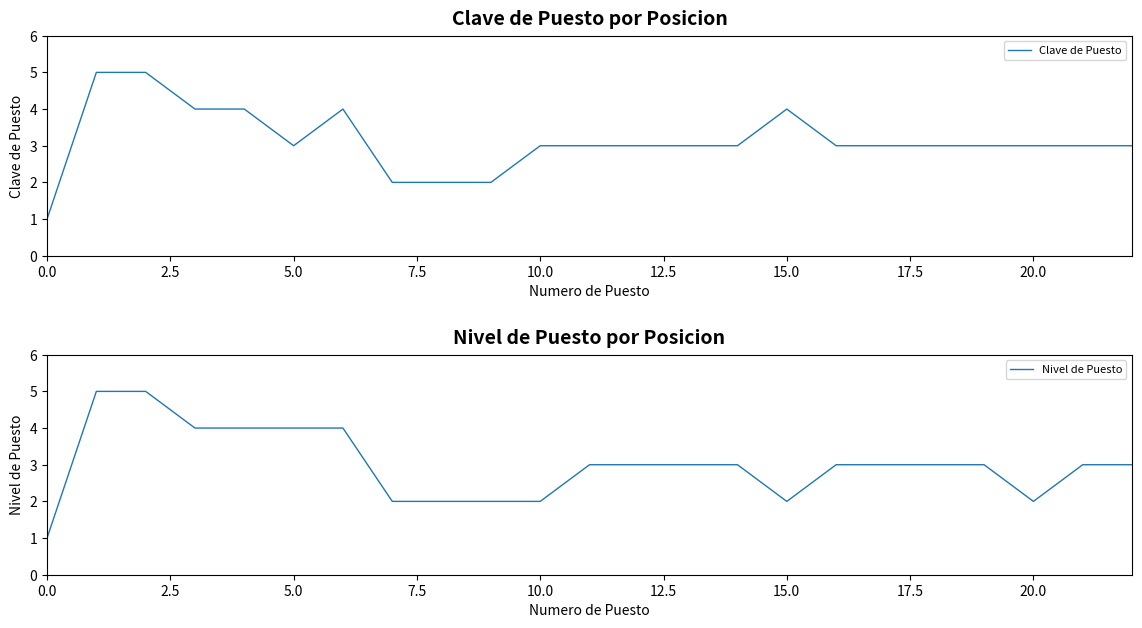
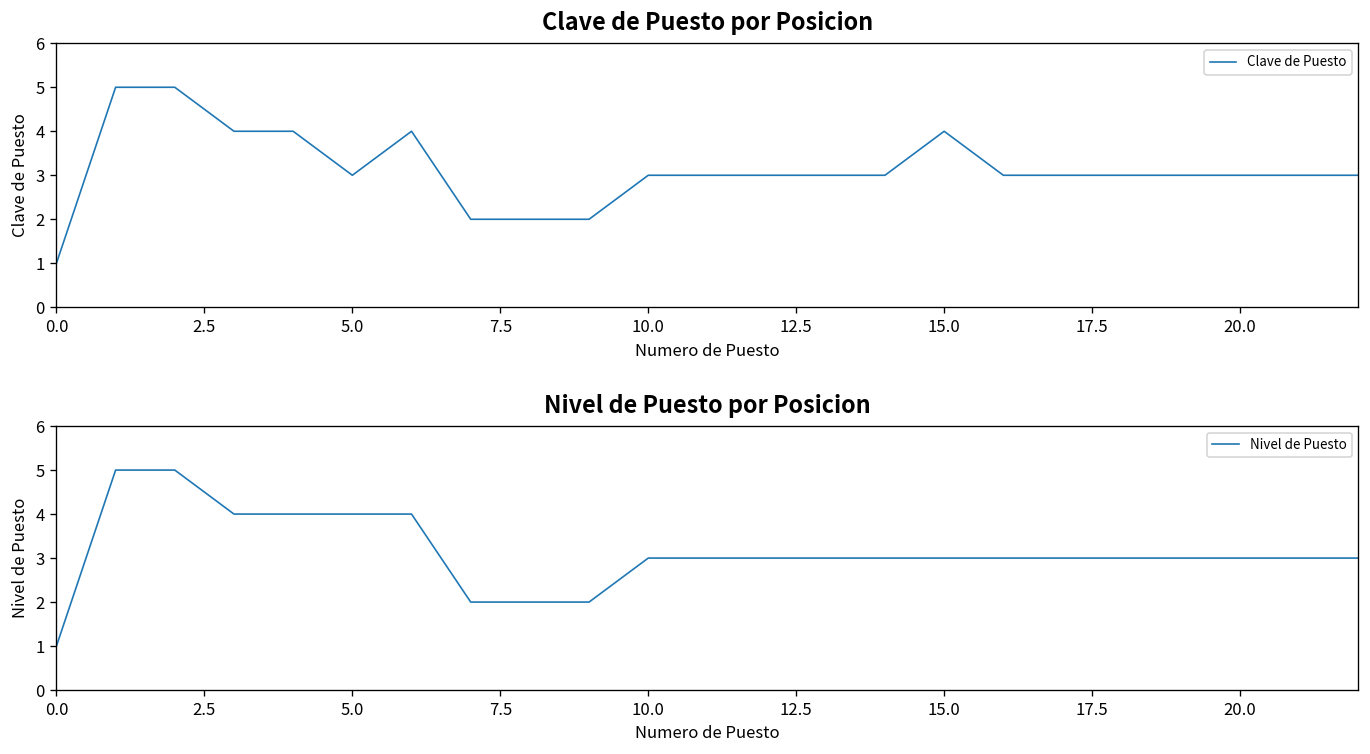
  {
    "Clave de Puesto por Posicion": {
      "0.0": 1.0,
      "5.0": 3.0,
      "10.0": 3.0,
      "15.0": 4.0,
      "20.0": 3.0
    },
    "Nivel de Puesto por Posicion": {
      "0.0": 1,
      "5.0": 4,
-     "10.0": 2,
-     "15.0": 2,
-     "20.0": 2
+     "10.0": 3,
+     "15.0": 3,
+     "20.0": 3
    }
  }
